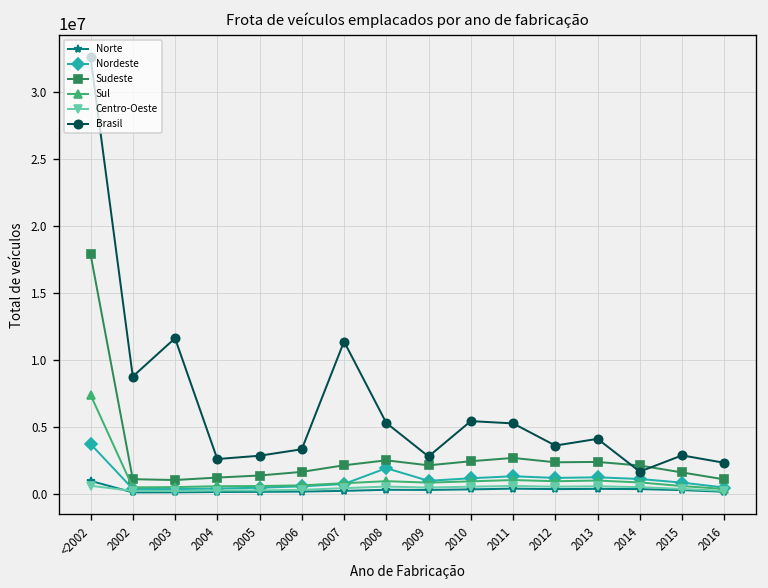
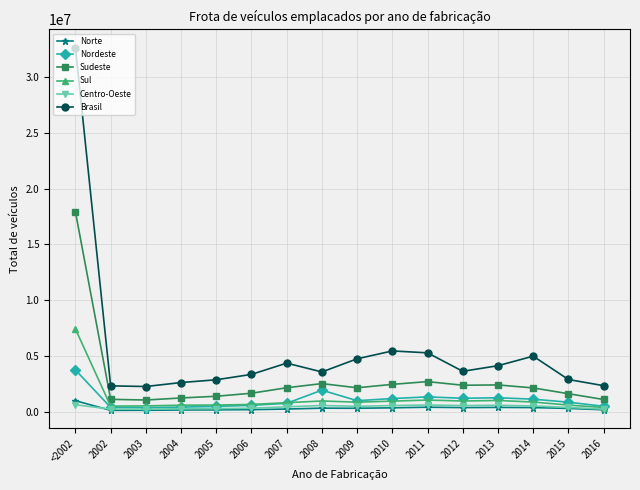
  {
    "Norte": {
      "<2002": 1000000,
      "2008": 300000
    },
    "Nordeste": {
      "<2002": 3700000,
      "2008": 1900000,
      "2010": 1200000,
      "2011": 1300000,
      "2012": 1200000,
      "2013": 1200000,
      "2014": 1100000,
      "2015": 800000
    },
    "Centro-Oeste": {
      "<2002": 600000,
      "2008": 600000
    },
    "Brasil": {
-     "2002": 8800000,
-     "2003": 11600000,
+     "2002": 2300000,
+     "2003": 2300000,
      "2004": 2600000,
      "2005": 2900000,
      "2006": 3300000,
-     "2007": 11400000,
-     "2008": 5300000,
-     "2009": 2800000,
+     "2007": 4300000,
+     "2008": 3600000,
+     "2009": 4700000,
      "2010": 5400000,
      "2011": 5300000,
      "2012": 3600000,
      "2013": 4100000,
-     "2014": 1700000,
+     "2014": 5000000,
      "2015": 2900000,
      "2016": 2300000
    }
  }
